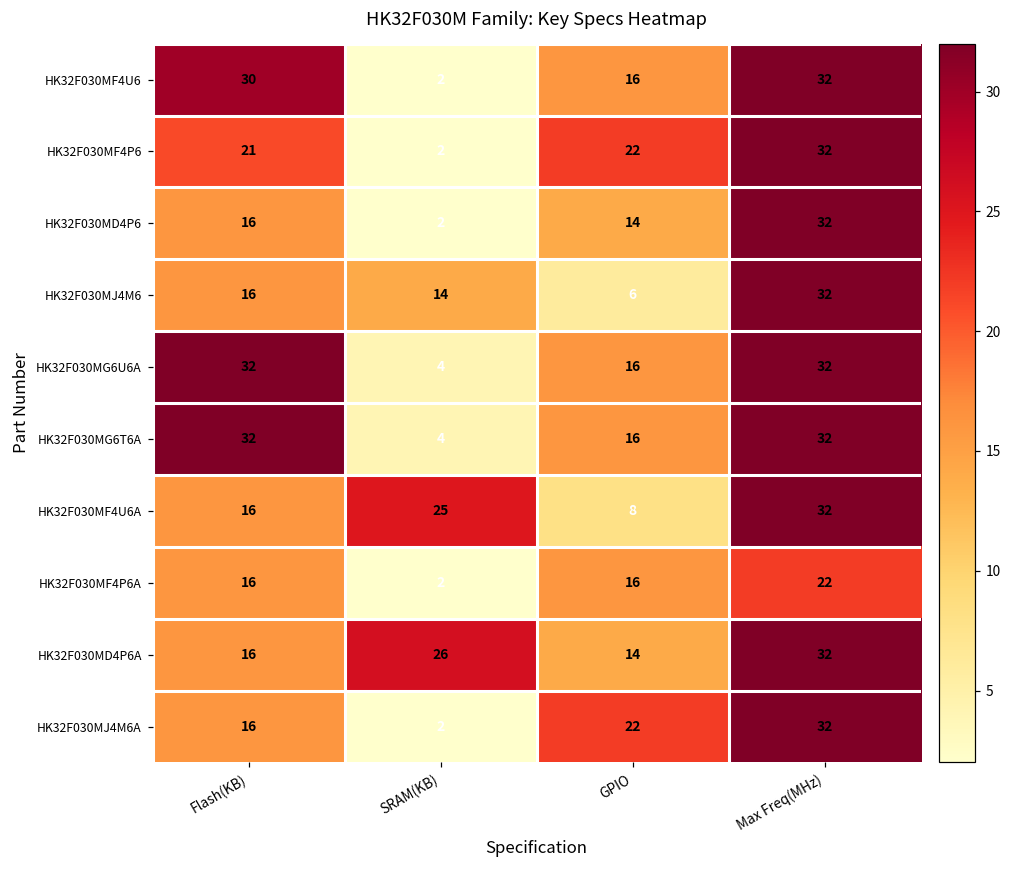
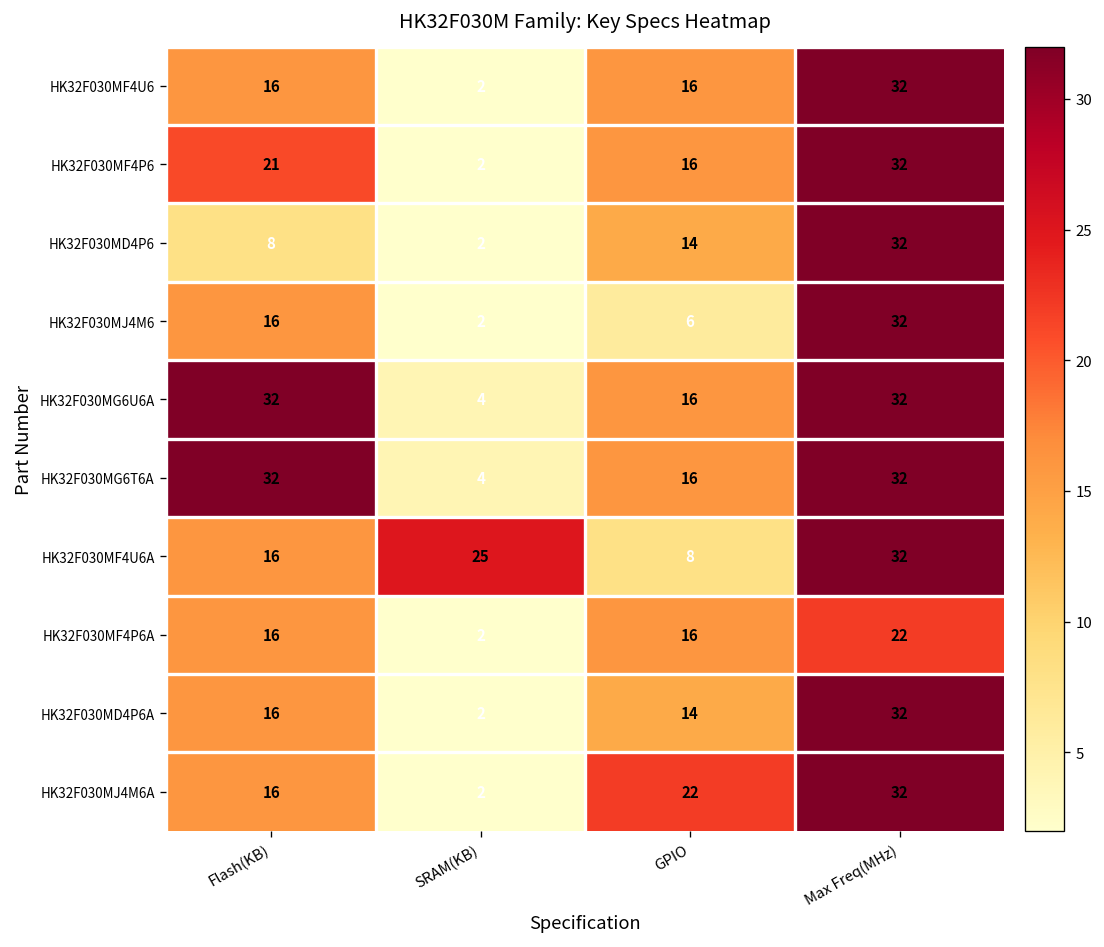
  {
    "HK32F030MF4U6": {
-     "Flash(KB)": 30,
+     "Flash(KB)": 16,
      "SRAM(KB)": 2,
      "GPIO": 16,
      "Max Freq(MHz)": 32
    },
    "HK32F030MF4P6": {
      "Flash(KB)": 21,
      "SRAM(KB)": 2,
-     "GPIO": 22,
+     "GPIO": 16,
      "Max Freq(MHz)": 32
    },
    "HK32F030MD4P6": {
-     "Flash(KB)": 16,
+     "Flash(KB)": 8,
      "SRAM(KB)": 2,
      "GPIO": 14,
      "Max Freq(MHz)": 32
    },
    "HK32F030MJ4M6": {
      "Flash(KB)": 16,
-     "SRAM(KB)": 14,
+     "SRAM(KB)": 2,
      "GPIO": 6,
      "Max Freq(MHz)": 32
    },
    "HK32F030MG6U6A": {
      "Flash(KB)": 32,
      "SRAM(KB)": 4,
      "GPIO": 16,
      "Max Freq(MHz)": 32
    },
    "HK32F030MG6T6A": {
      "Flash(KB)": 32,
      "SRAM(KB)": 4,
      "GPIO": 16,
      "Max Freq(MHz)": 32
    },
    "HK32F030MF4U6A": {
      "Flash(KB)": 16,
      "SRAM(KB)": 25,
      "GPIO": 8,
      "Max Freq(MHz)": 32
    },
    "HK32F030MF4P6A": {
      "Flash(KB)": 16,
      "SRAM(KB)": 2,
      "GPIO": 16,
      "Max Freq(MHz)": 22
    },
    "HK32F030MD4P6A": {
      "Flash(KB)": 16,
-     "SRAM(KB)": 26,
+     "SRAM(KB)": 2,
      "GPIO": 14,
      "Max Freq(MHz)": 32
    },
    "HK32F030MJ4M6A": {
      "Flash(KB)": 16,
      "SRAM(KB)": 2,
      "GPIO": 22,
      "Max Freq(MHz)": 32
    }
  }
